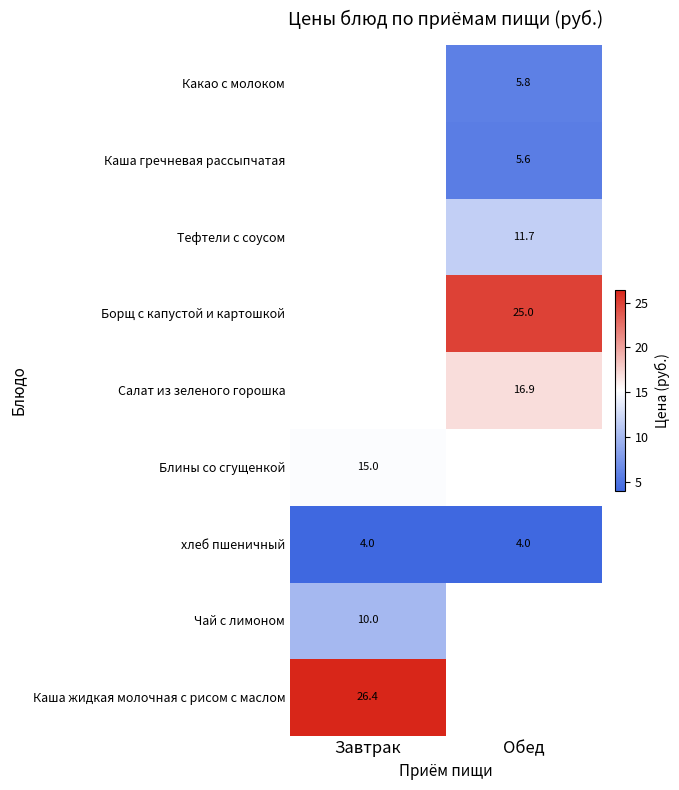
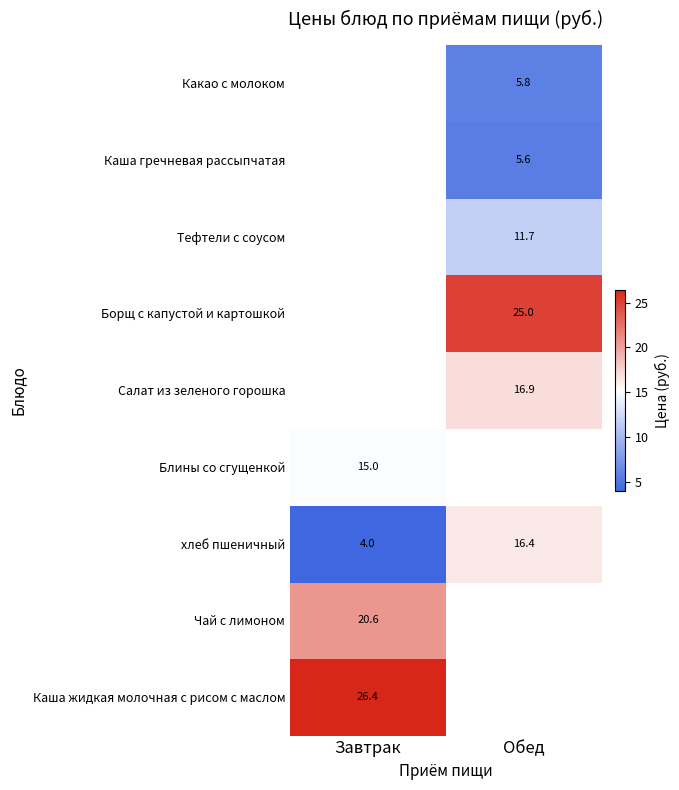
  {
    "Какао с молоком": {
      "Обед": 5.8
    },
    "Каша гречневая рассыпчатая": {
      "Обед": 5.6
    },
    "Тефтели с соусом": {
      "Обед": 11.7
    },
    "Борщ с капустой и картошкой": {
      "Обед": 25.0
    },
    "Салат из зеленого горошка": {
      "Обед": 16.9
    },
    "Блины со сгущенкой": {
      "Завтрак": 15.0
    },
    "хлеб пшеничный": {
      "Завтрак": 4.0,
-     "Обед": 4.0
+     "Обед": 16.4
    },
    "Чай с лимоном": {
-     "Завтрак": 10.0
+     "Завтрак": 20.6
    },
    "Каша жидкая молочная с рисом с маслом": {
      "Завтрак": 26.4
    }
  }
